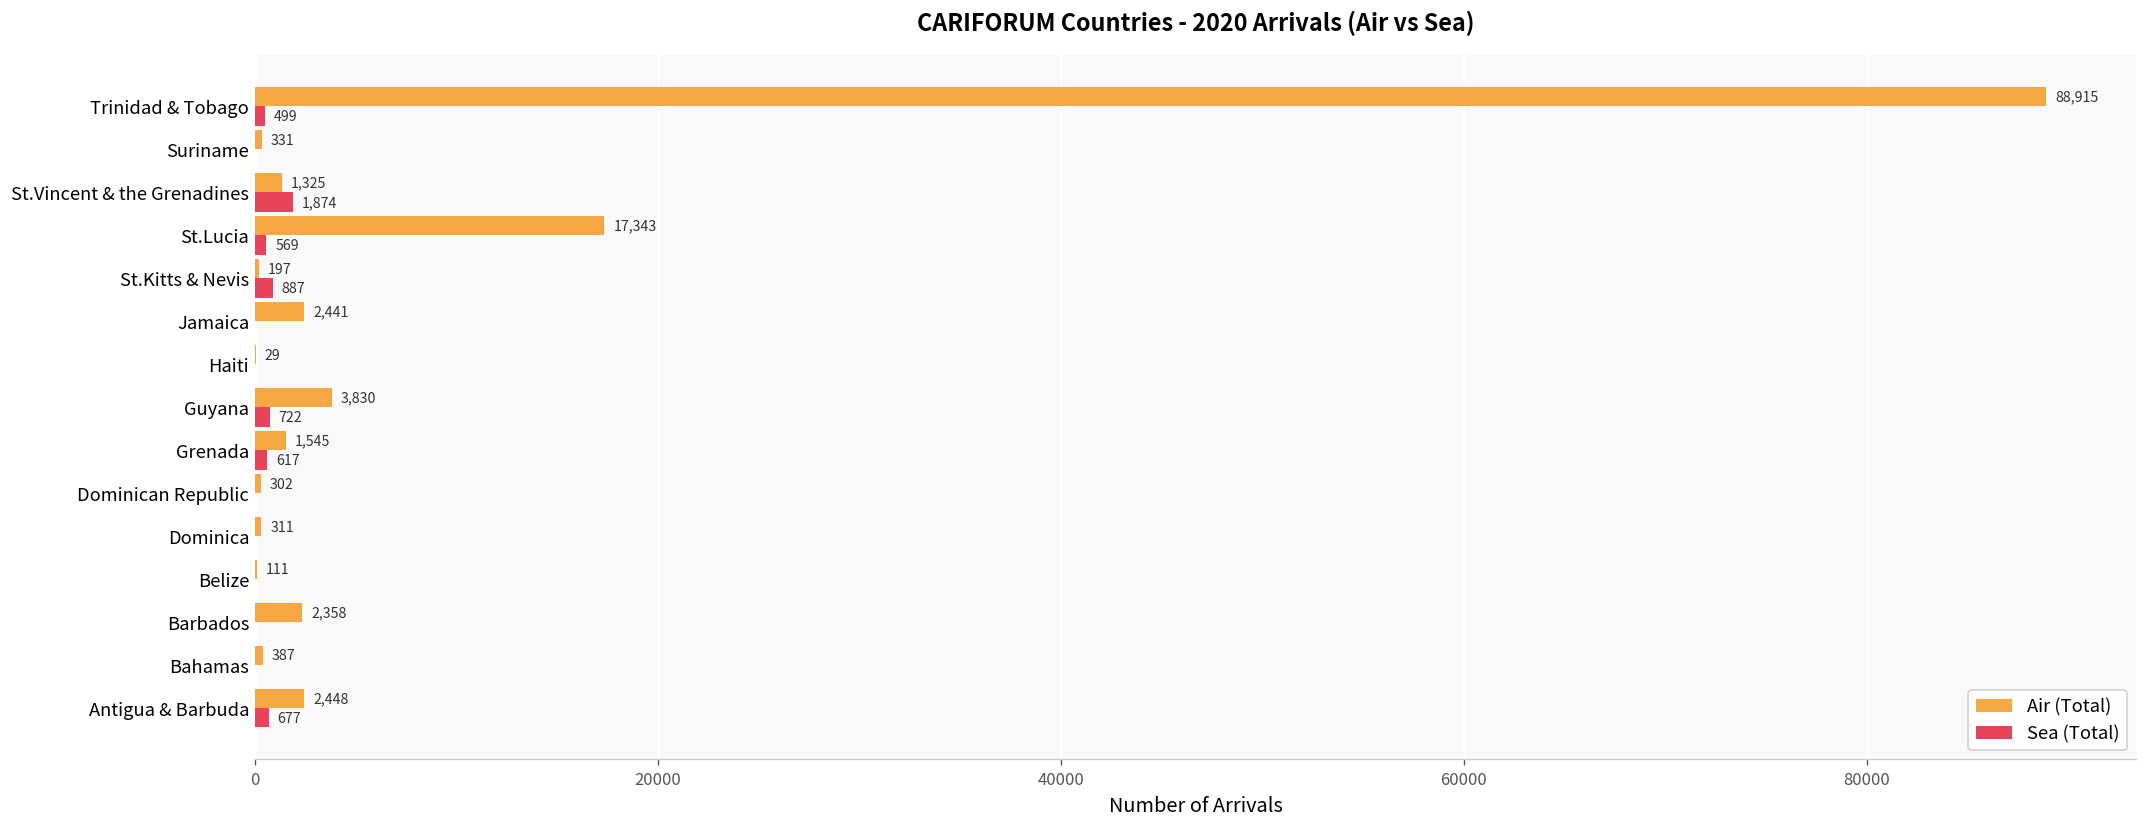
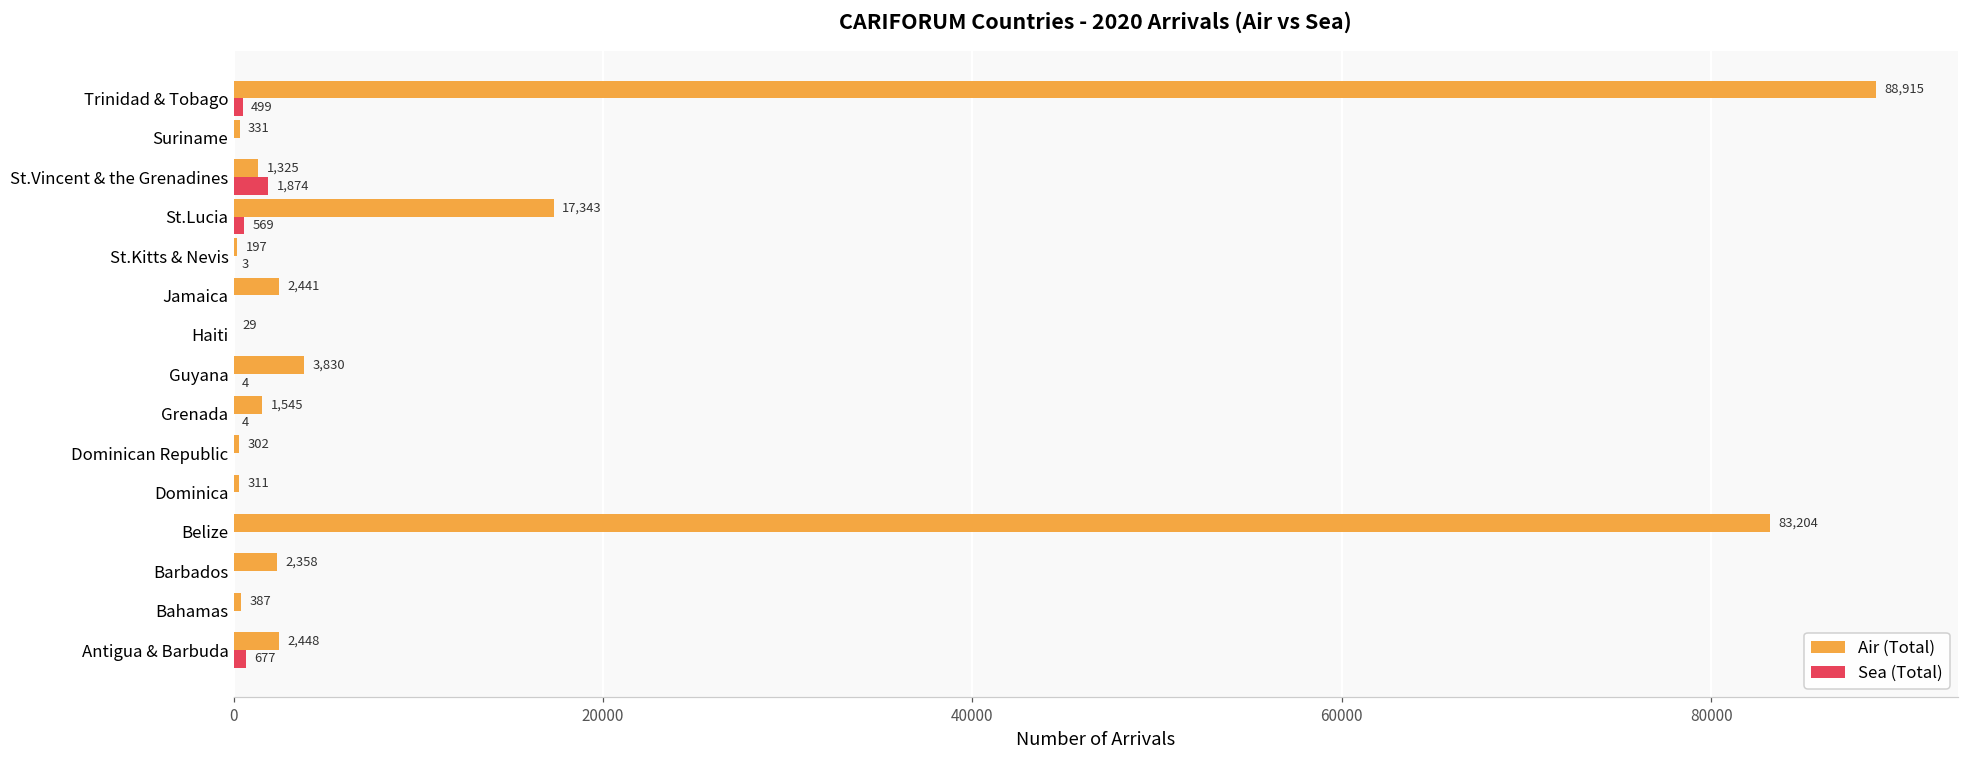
  {
    "Air (Total)": {
      "Trinidad & Tobago": "88,915",
      "Suriname": "331",
      "St.Vincent & the Grenadines": "1,325",
      "St.Lucia": "17,343",
      "St.Kitts & Nevis": "197",
      "Jamaica": "2,441",
      "Haiti": "29",
      "Guyana": "3,830",
      "Grenada": "1,545",
      "Dominican Republic": "302",
      "Dominica": "311",
-     "Belize": "111",
+     "Belize": "83,204",
      "Barbados": "2,358",
      "Bahamas": "387",
      "Antigua & Barbuda": "2,448"
    },
    "Sea (Total)": {
      "Trinidad & Tobago": "499",
      "St.Vincent & the Grenadines": "1,874",
      "St.Lucia": "569",
-     "St.Kitts & Nevis": "887",
-     "Guyana": "722",
-     "Grenada": "617",
+     "St.Kitts & Nevis": "3",
+     "Guyana": "4",
+     "Grenada": "4",
      "Antigua & Barbuda": "677"
    }
  }
